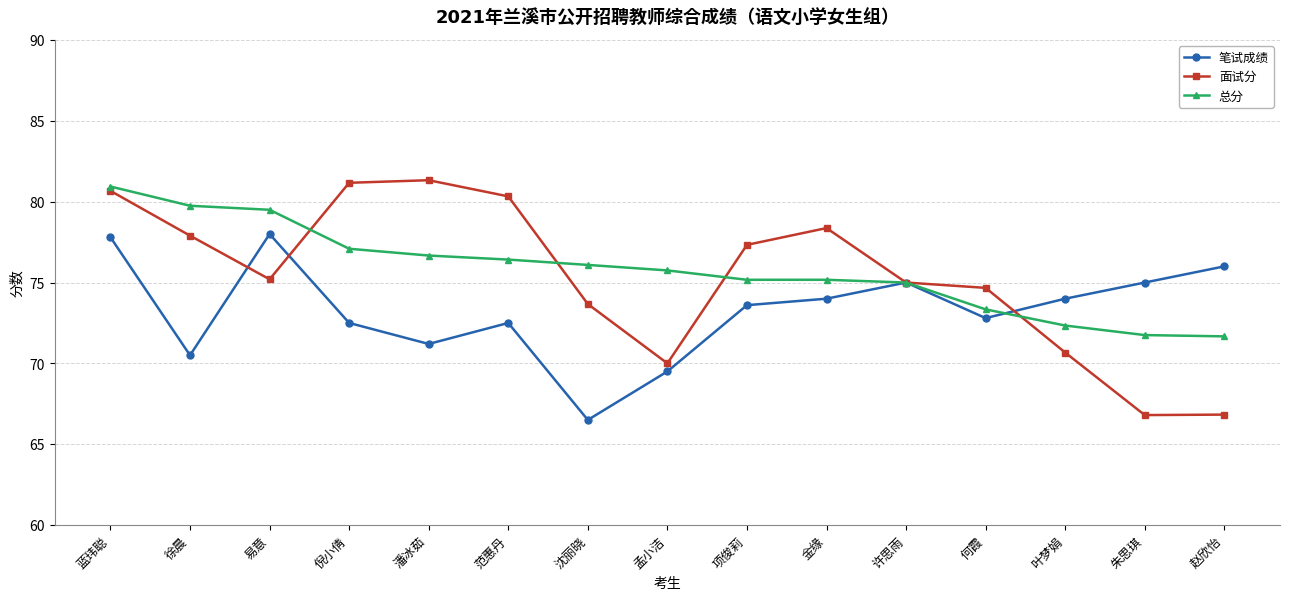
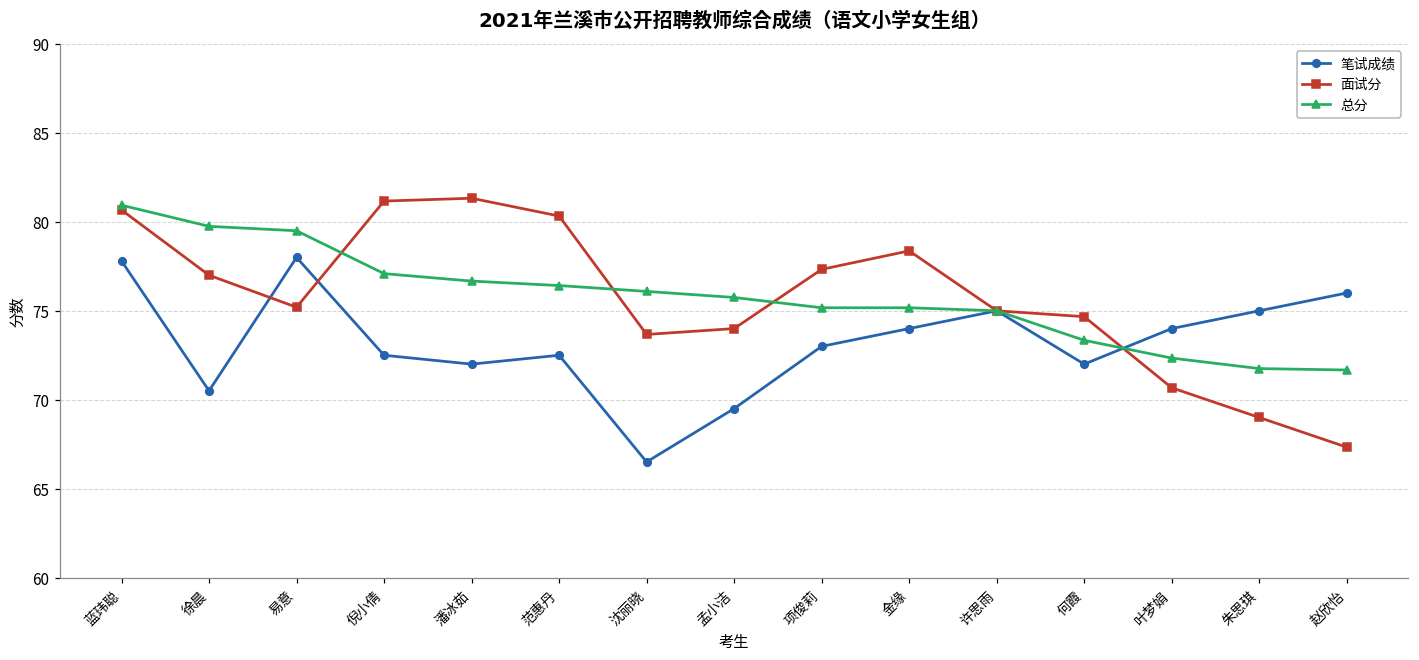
  {
    "笔试成绩": {
      "蓝玮聪": 77.8,
      "徐晨": 70.5,
      "易意": 78.0,
      "倪小倩": 72.5,
-     "潘冰茹": 71.2,
+     "潘冰茹": 72.0,
      "范惠丹": 72.5,
      "沈丽晓": 66.5,
      "孟小洁": 69.5,
-     "项俊莉": 73.6,
+     "项俊莉": 73.0,
      "金缘": 74.0,
-     "何霞": 72.8,
+     "何霞": 72.0,
      "叶梦娟": 74.0,
      "朱思琪": 75.0,
      "赵欣怡": 76.0
    },
    "面试分": {
      "蓝玮聪": 80.7,
-     "徐晨": 77.9,
+     "徐晨": 77.0,
      "易意": 75.2,
      "倪小倩": 81.2,
      "潘冰茹": 81.3,
      "范惠丹": 80.3,
      "沈丽晓": 73.7,
-     "孟小洁": 70,
+     "孟小洁": 74,
      "项俊莉": 77.3,
      "金缘": 78.4,
      "何霞": 74.7,
      "叶梦娟": 70.7,
-     "朱思琪": 66.8,
-     "赵欣怡": 66.8
+     "朱思琪": 69.0,
+     "赵欣怡": 67.3
    },
    "总分": {
      "蓝玮聪": 80.9,
      "徐晨": 79.8,
      "易意": 79.5,
      "倪小倩": 77.1,
      "潘冰茹": 76.7,
      "范惠丹": 76.4,
      "沈丽晓": 76.1,
      "孟小洁": 75.8,
      "项俊莉": 75.2,
      "金缘": 75.2,
      "何霞": 73.3,
      "叶梦娟": 72.3,
      "朱思琪": 71.8,
      "赵欣怡": 71.7
    }
  }
